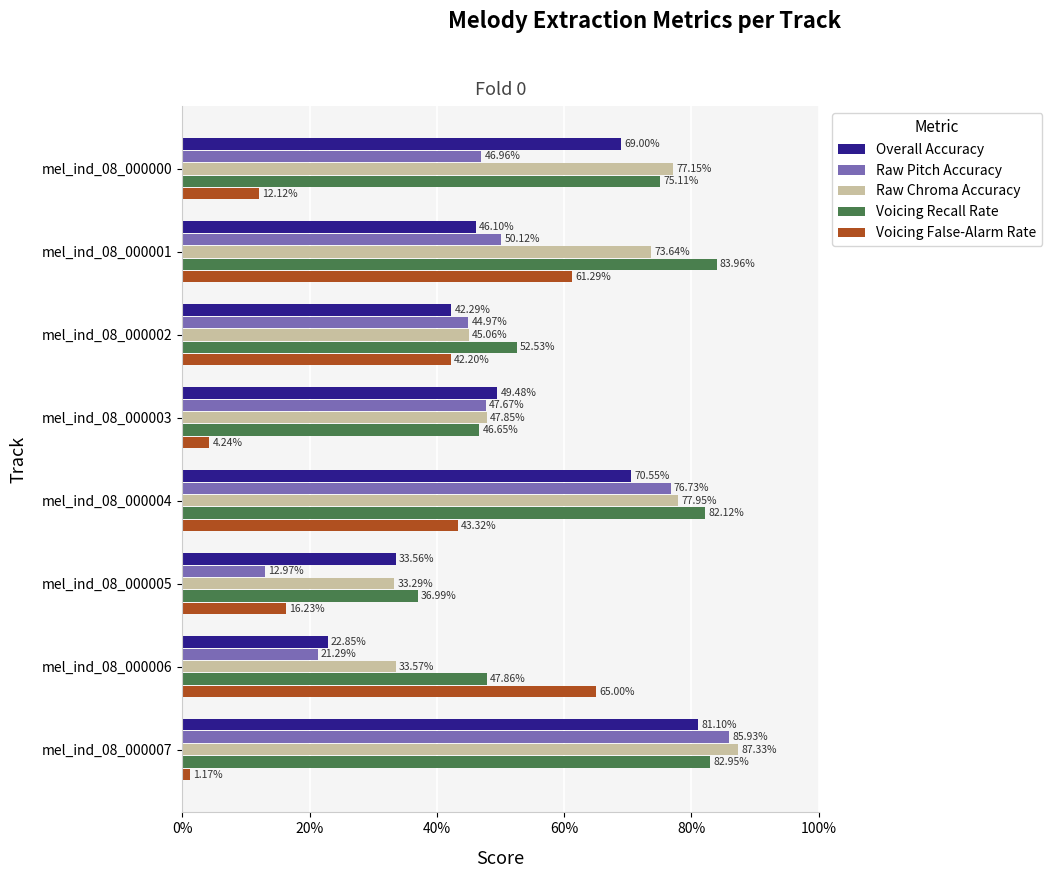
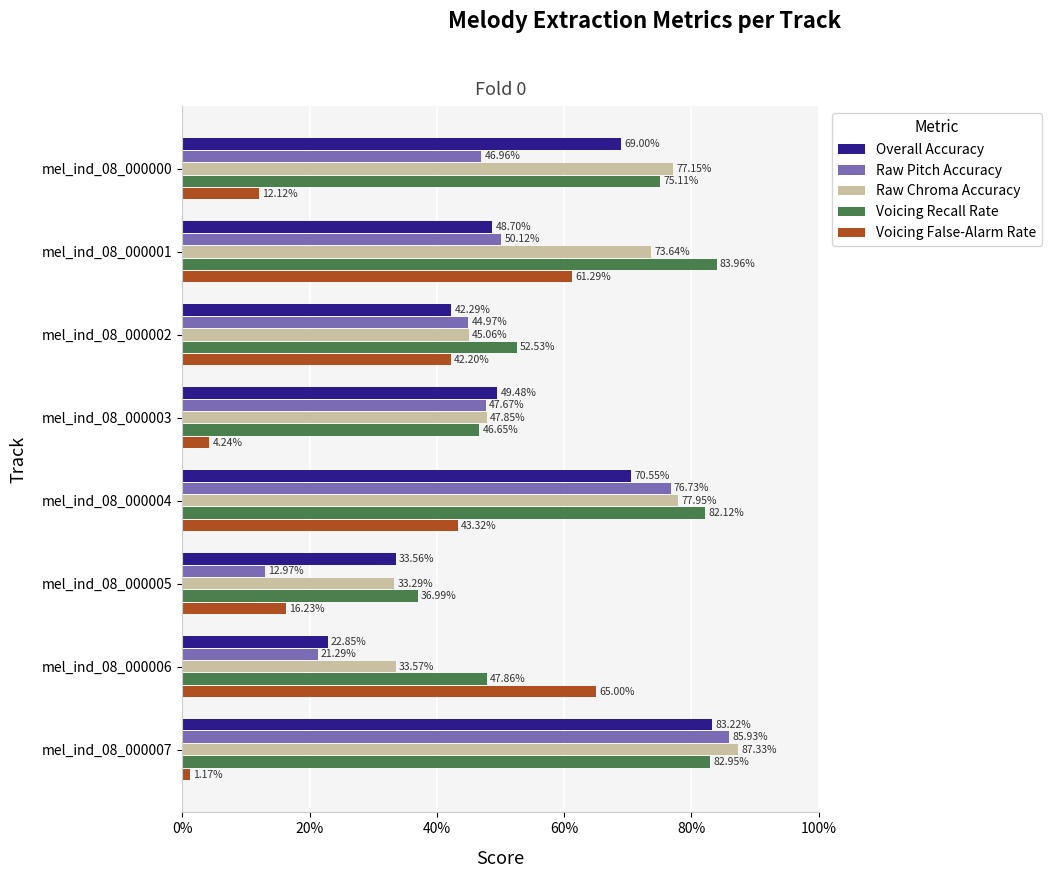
  {
    "Overall Accuracy": {
      "mel_ind_08_000000": "69.00%",
-     "mel_ind_08_000001": "46.10%",
+     "mel_ind_08_000001": "48.70%",
      "mel_ind_08_000002": "42.29%",
      "mel_ind_08_000003": "49.48%",
      "mel_ind_08_000004": "70.55%",
      "mel_ind_08_000005": "33.56%",
      "mel_ind_08_000006": "22.85%",
-     "mel_ind_08_000007": "81.10%"
+     "mel_ind_08_000007": "83.22%"
    },
    "Raw Pitch Accuracy": {
      "mel_ind_08_000000": "46.96%",
      "mel_ind_08_000001": "50.12%",
      "mel_ind_08_000002": "44.97%",
      "mel_ind_08_000003": "47.67%",
      "mel_ind_08_000004": "76.73%",
      "mel_ind_08_000005": "12.97%",
      "mel_ind_08_000006": "21.29%",
      "mel_ind_08_000007": "85.93%"
    },
    "Raw Chroma Accuracy": {
      "mel_ind_08_000000": "77.15%",
      "mel_ind_08_000001": "73.64%",
      "mel_ind_08_000002": "45.06%",
      "mel_ind_08_000003": "47.85%",
      "mel_ind_08_000004": "77.95%",
      "mel_ind_08_000005": "33.29%",
      "mel_ind_08_000006": "33.57%",
      "mel_ind_08_000007": "87.33%"
    },
    "Voicing Recall Rate": {
      "mel_ind_08_000000": "75.11%",
      "mel_ind_08_000001": "83.96%",
      "mel_ind_08_000002": "52.53%",
      "mel_ind_08_000003": "46.65%",
      "mel_ind_08_000004": "82.12%",
      "mel_ind_08_000005": "36.99%",
      "mel_ind_08_000006": "47.86%",
      "mel_ind_08_000007": "82.95%"
    },
    "Voicing False-Alarm Rate": {
      "mel_ind_08_000000": "12.12%",
      "mel_ind_08_000001": "61.29%",
      "mel_ind_08_000002": "42.20%",
      "mel_ind_08_000003": "4.24%",
      "mel_ind_08_000004": "43.32%",
      "mel_ind_08_000005": "16.23%",
      "mel_ind_08_000006": "65.00%",
      "mel_ind_08_000007": "1.17%"
    }
  }
